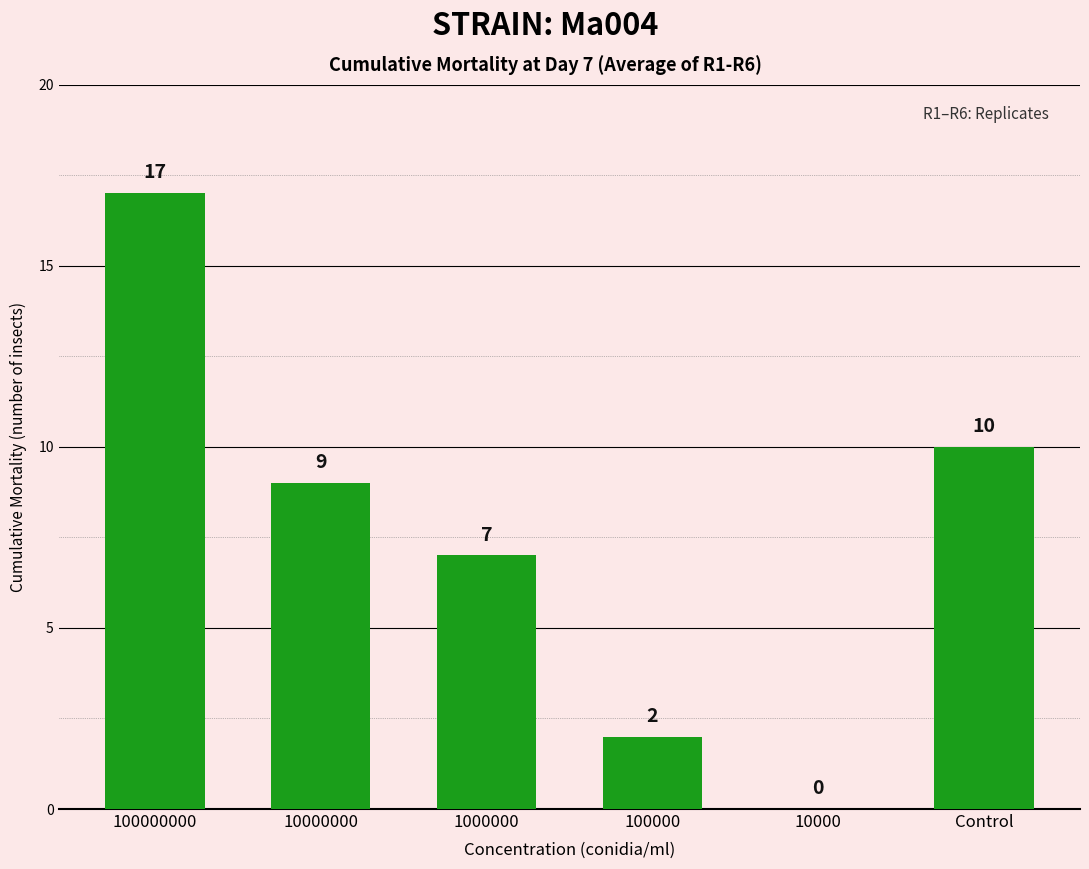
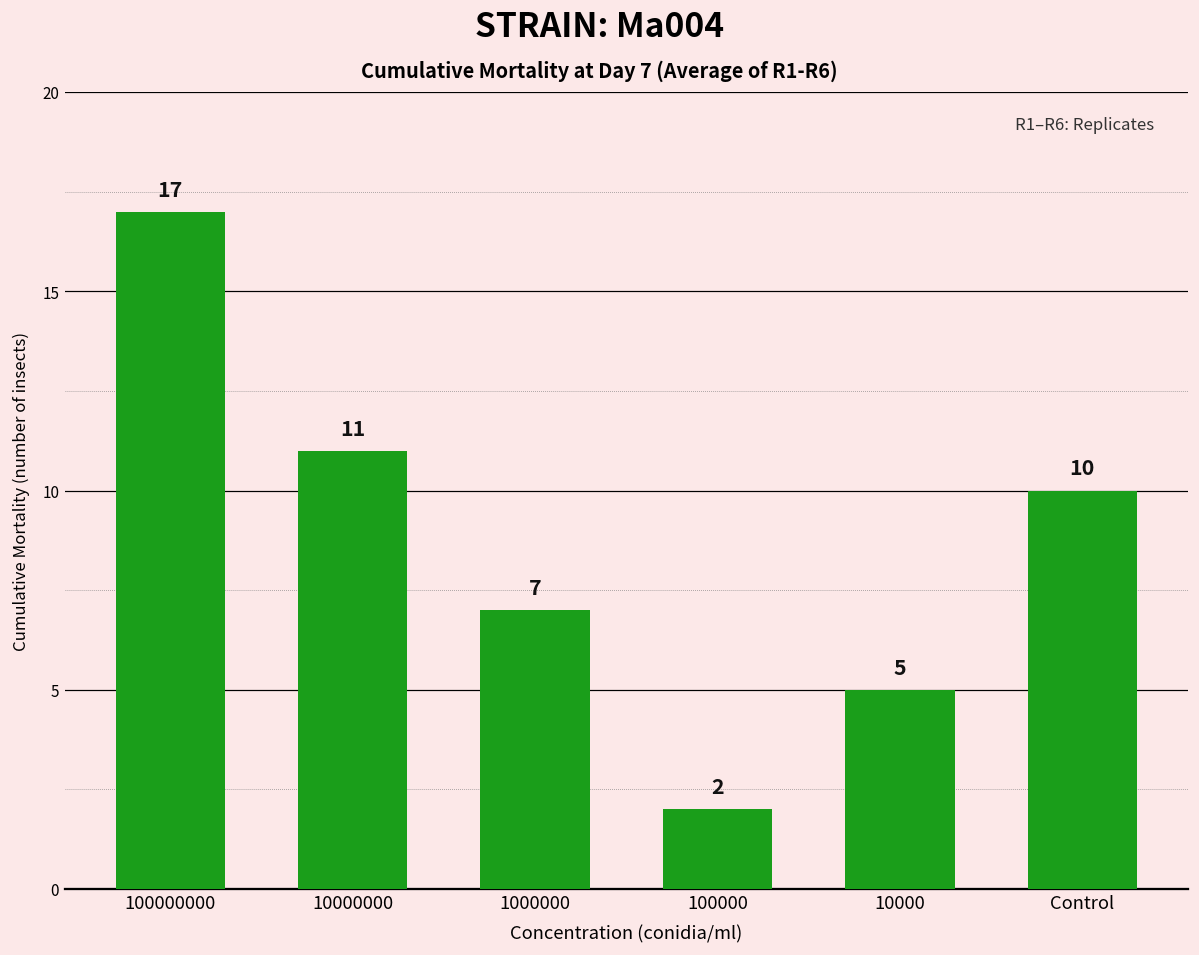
  {
    "100000000": 17,
-   "10000000": 9,
+   "10000000": 11,
    "1000000": 7,
    "100000": 2,
-   "10000": 0,
+   "10000": 5,
    "Control": 10
  }
